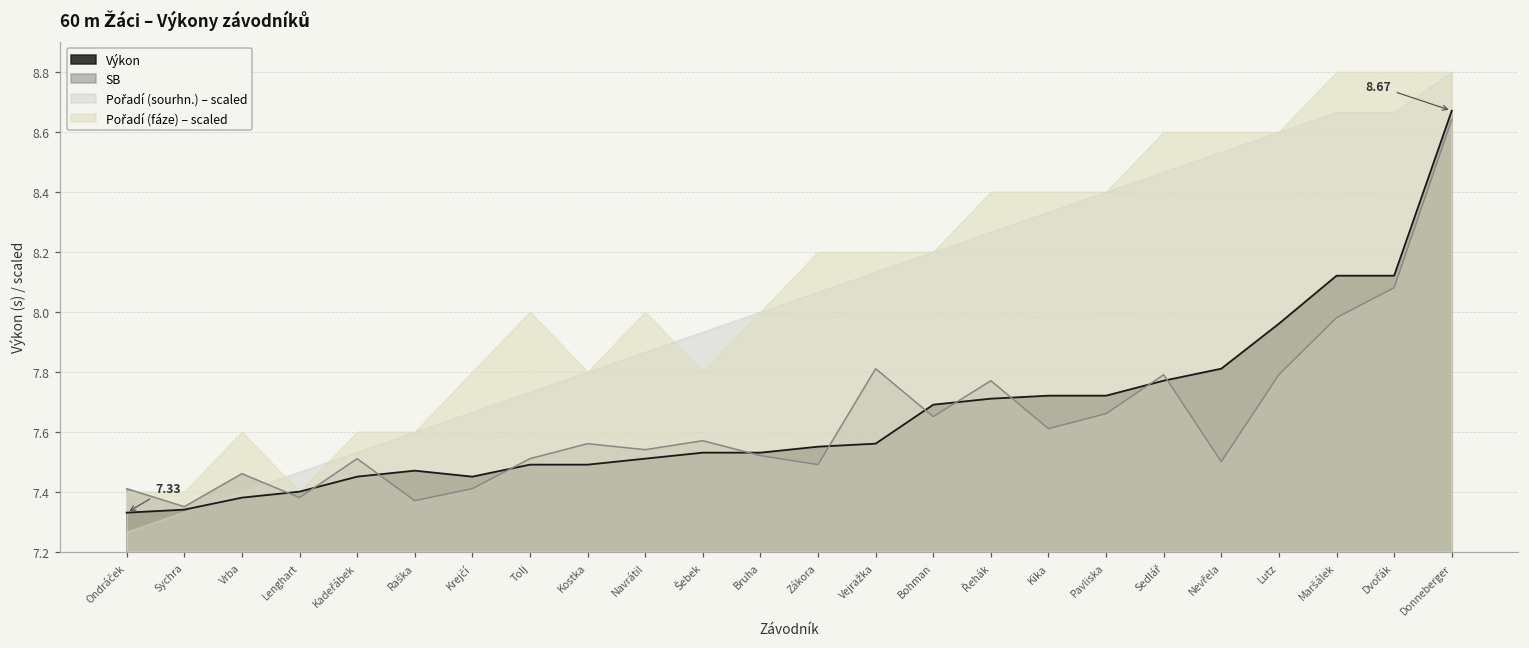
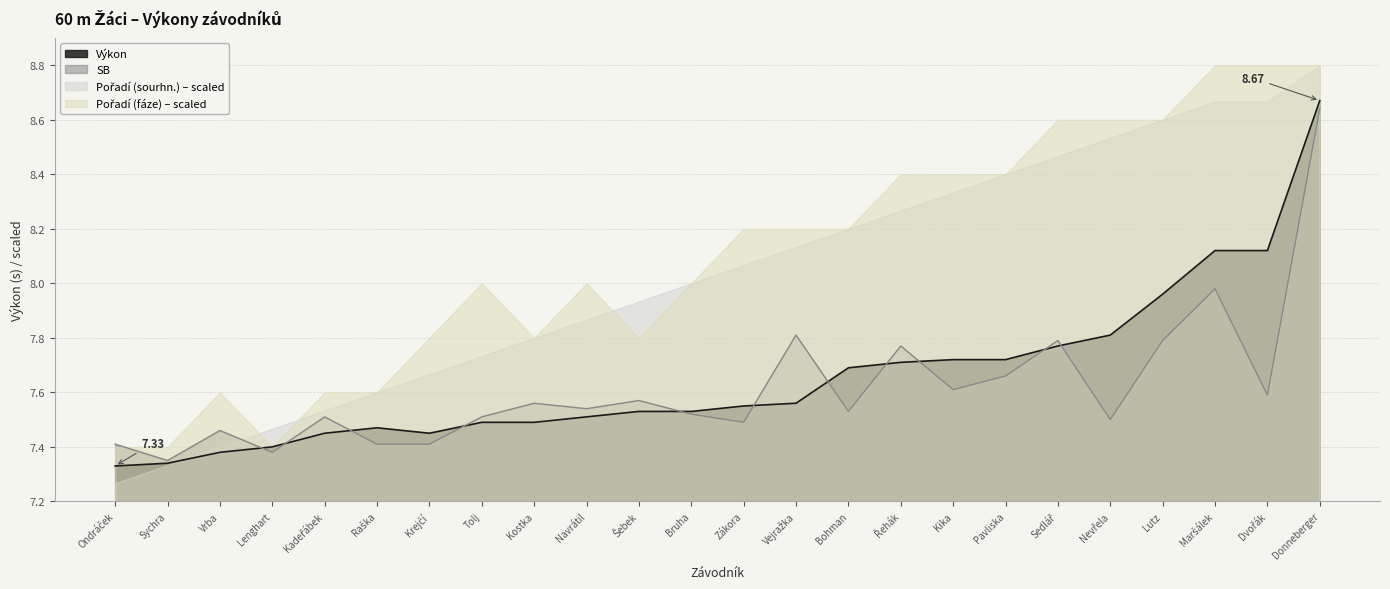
  {
    "Výkon": {
      "Ondráček": 7.33,
      "Donneberger": 8.67
    },
    "SB": {
      "Vrba": 7.46,
      "Lenghart": 7.38,
      "Kadeřábek": 7.51,
-     "Raška": 7.37,
+     "Raška": 7.41,
      "Krejčí": 7.41,
      "Tolj": 7.51,
      "Kostka": 7.56,
      "Navrátil": 7.54,
      "Šebek": 7.57,
      "Bruha": 7.52,
      "Zákora": 7.49,
      "Vejražka": 7.81,
-     "Bohman": 7.65,
+     "Bohman": 7.53,
      "Řehák": 7.77,
      "Kika": 7.61,
      "Pavliska": 7.66,
      "Sedlář": 7.79,
      "Nevřela": 7.50,
      "Lutz": 7.79,
      "Maršálek": 7.98,
-     "Dvořák": 8.08,
+     "Dvořák": 7.59,
      "Donneberger": 8.64
    }
  }
